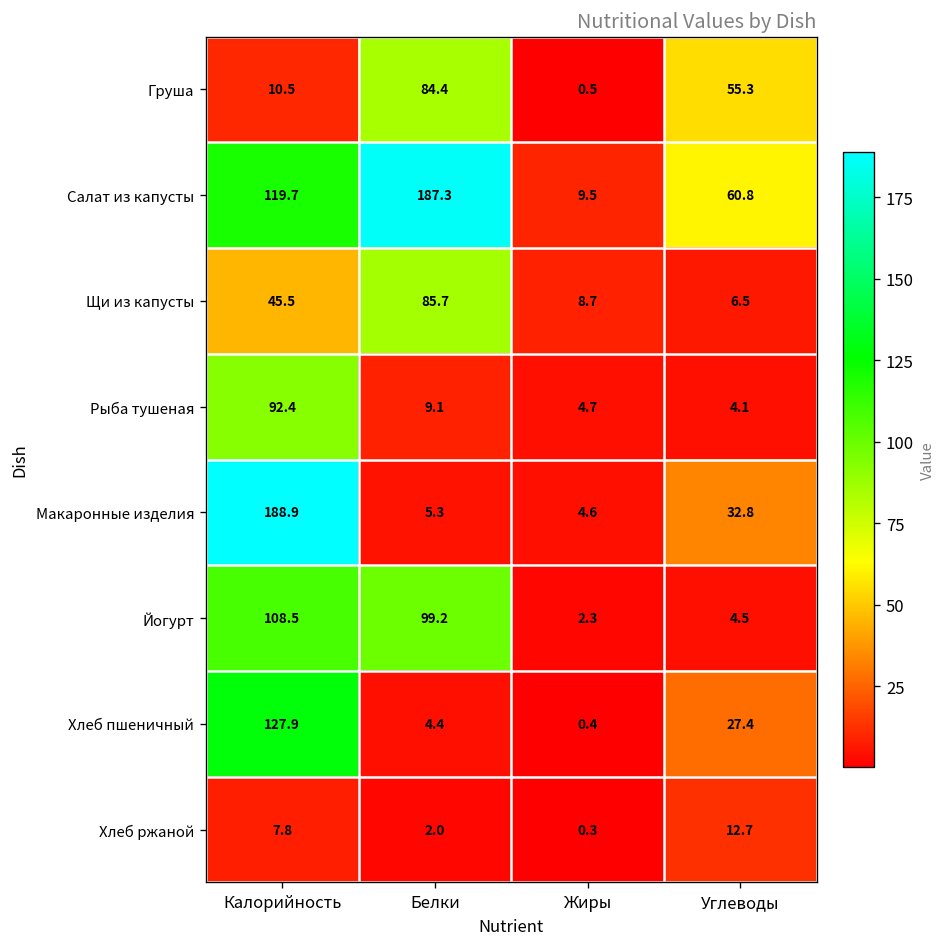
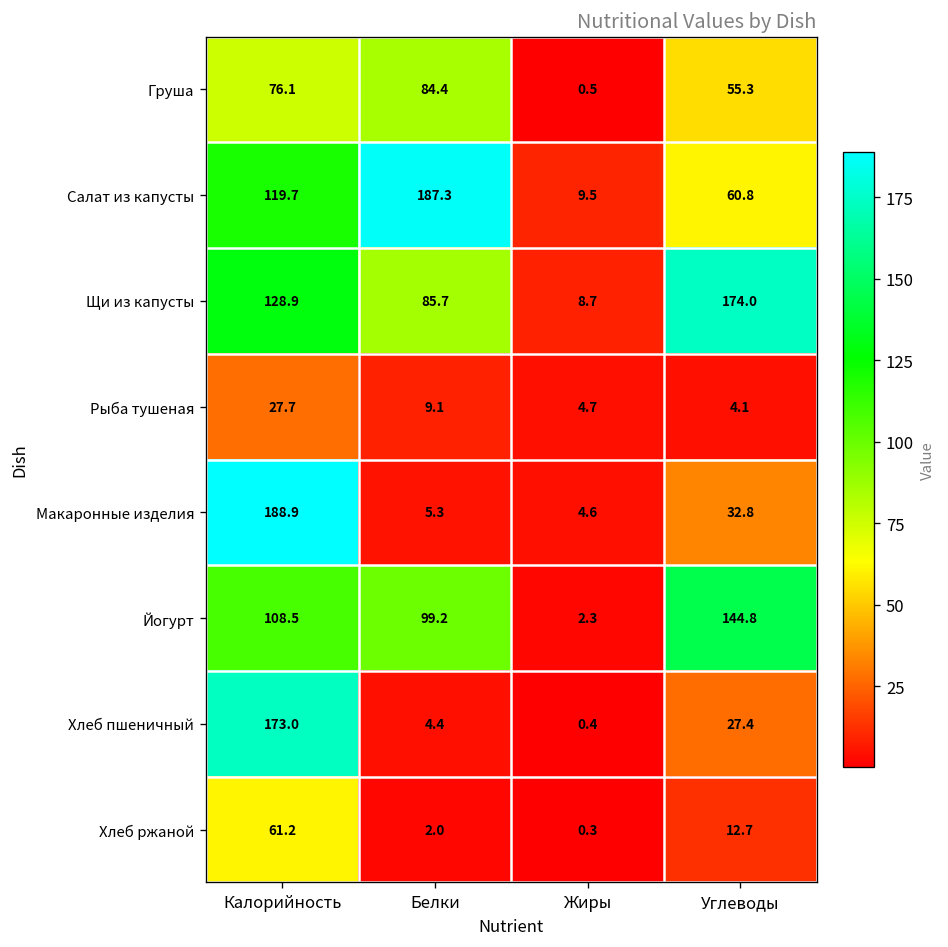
  {
    "Груша": {
-     "Калорийность": 10.5,
+     "Калорийность": 76.1,
      "Белки": 84.4,
      "Жиры": 0.5,
      "Углеводы": 55.3
    },
    "Салат из капусты": {
      "Калорийность": 119.7,
      "Белки": 187.3,
      "Жиры": 9.5,
      "Углеводы": 60.8
    },
    "Щи из капусты": {
-     "Калорийность": 45.5,
+     "Калорийность": 128.9,
      "Белки": 85.7,
      "Жиры": 8.7,
-     "Углеводы": 6.5
+     "Углеводы": 174.0
    },
    "Рыба тушеная": {
-     "Калорийность": 92.4,
+     "Калорийность": 27.7,
      "Белки": 9.1,
      "Жиры": 4.7,
      "Углеводы": 4.1
    },
    "Макаронные изделия": {
      "Калорийность": 188.9,
      "Белки": 5.3,
      "Жиры": 4.6,
      "Углеводы": 32.8
    },
    "Йогурт": {
      "Калорийность": 108.5,
      "Белки": 99.2,
      "Жиры": 2.3,
-     "Углеводы": 4.5
+     "Углеводы": 144.8
    },
    "Хлеб пшеничный": {
-     "Калорийность": 127.9,
+     "Калорийность": 173.0,
      "Белки": 4.4,
      "Жиры": 0.4,
      "Углеводы": 27.4
    },
    "Хлеб ржаной": {
-     "Калорийность": 7.8,
+     "Калорийность": 61.2,
      "Белки": 2.0,
      "Жиры": 0.3,
      "Углеводы": 12.7
    }
  }
